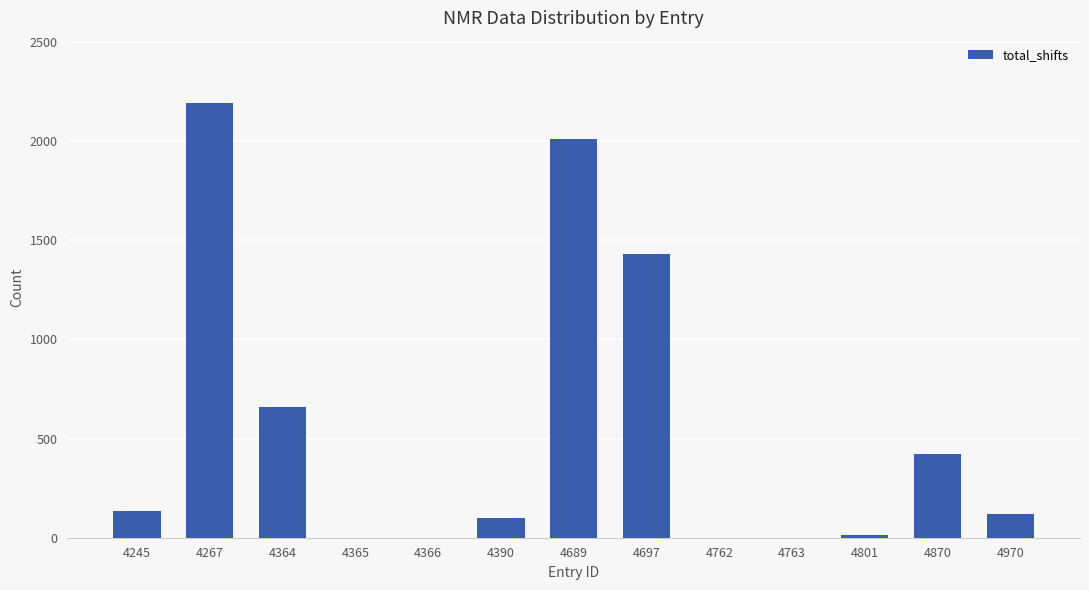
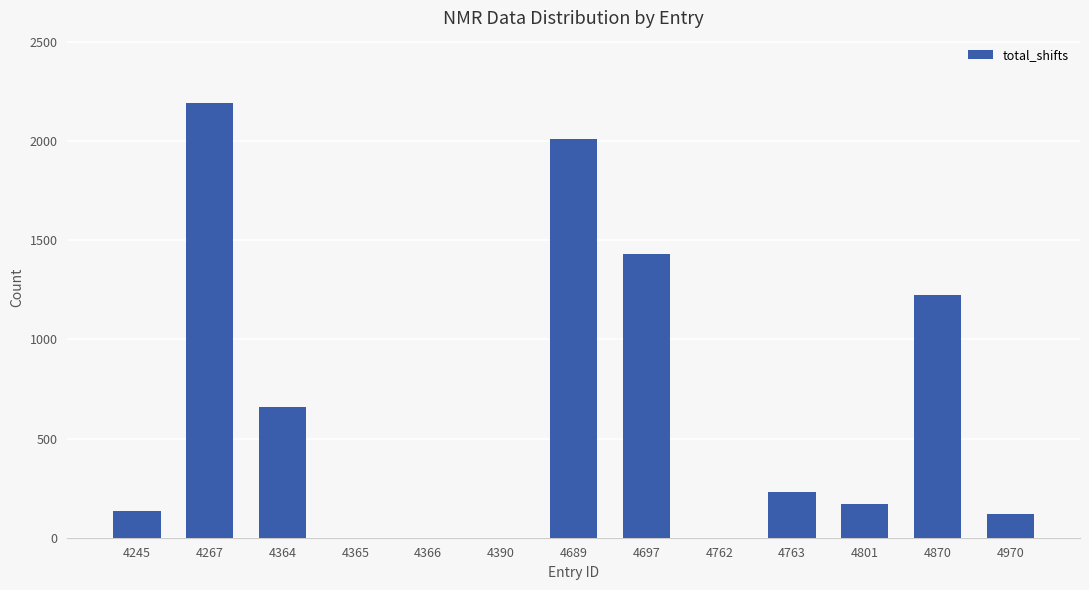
  {
    "4245": 130,
    "4267": 2190,
    "4364": 660,
    "4365": 0,
    "4366": 0,
-   "4390": 100,
+   "4390": 0,
    "4689": 2010,
    "4697": 1430,
    "4762": 0,
-   "4763": 0,
-   "4801": 20,
-   "4870": 420,
+   "4763": 230,
+   "4801": 170,
+   "4870": 1220,
    "4970": 120
  }
